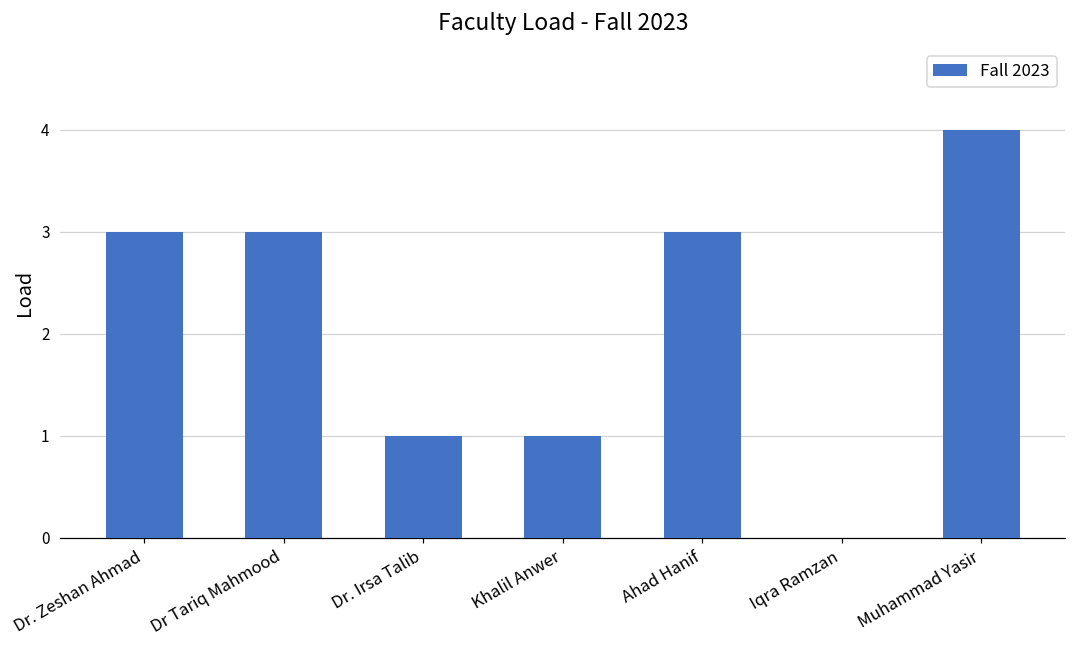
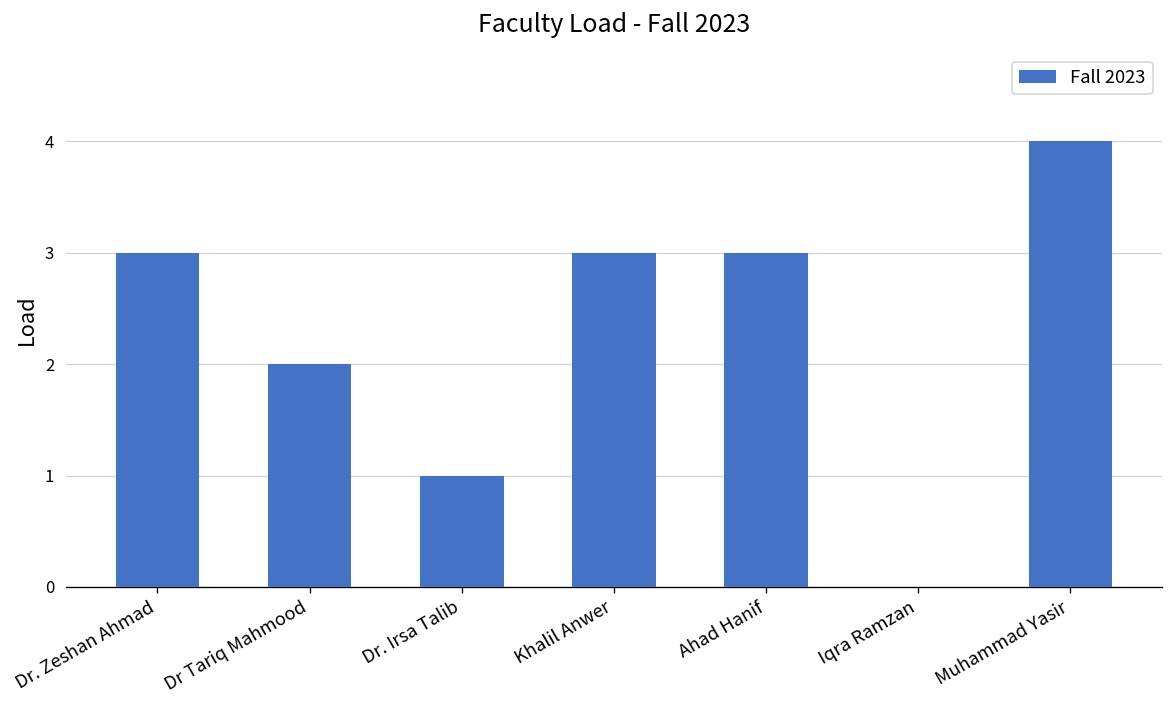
  {
    "Dr. Zeshan Ahmad": 3,
-   "Dr Tariq Mahmood": 3,
+   "Dr Tariq Mahmood": 2,
    "Dr. Irsa Talib": 1,
-   "Khalil Anwer": 1,
+   "Khalil Anwer": 3,
    "Ahad Hanif": 3,
    "Iqra Ramzan": 0,
    "Muhammad Yasir": 4
  }
